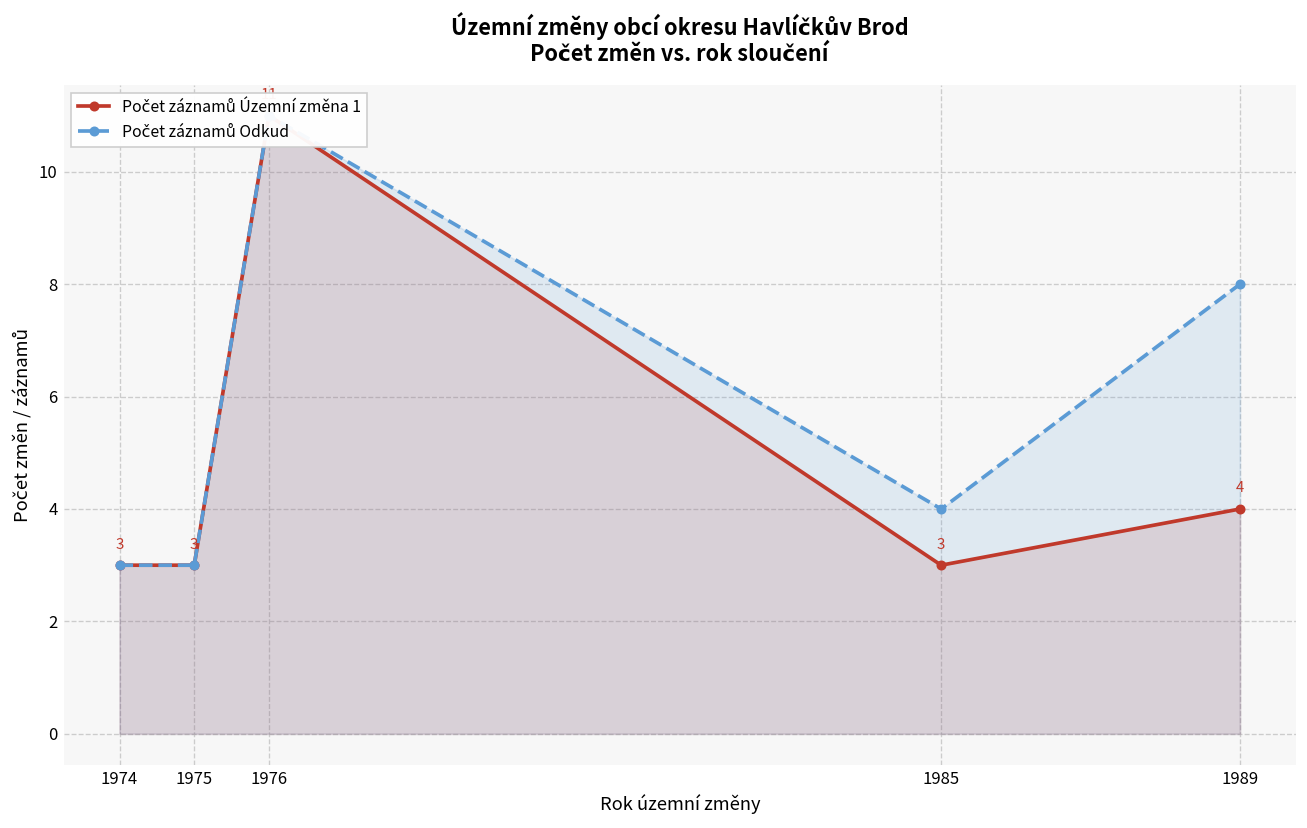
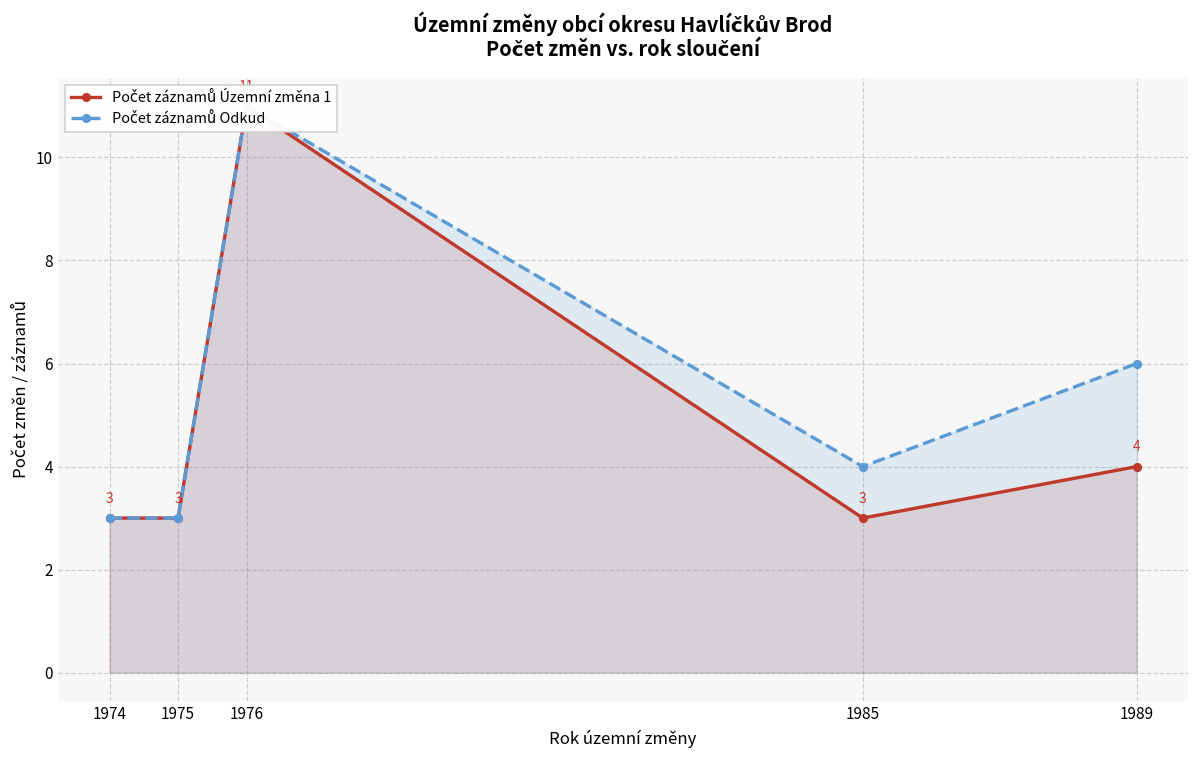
  {
    "Počet záznamů Územní změna 1": {
      "1985": 3,
      "1989": 4
    },
    "Počet záznamů Odkud": {
      "1985": 4,
-     "1989": 8
+     "1989": 6
    }
  }
